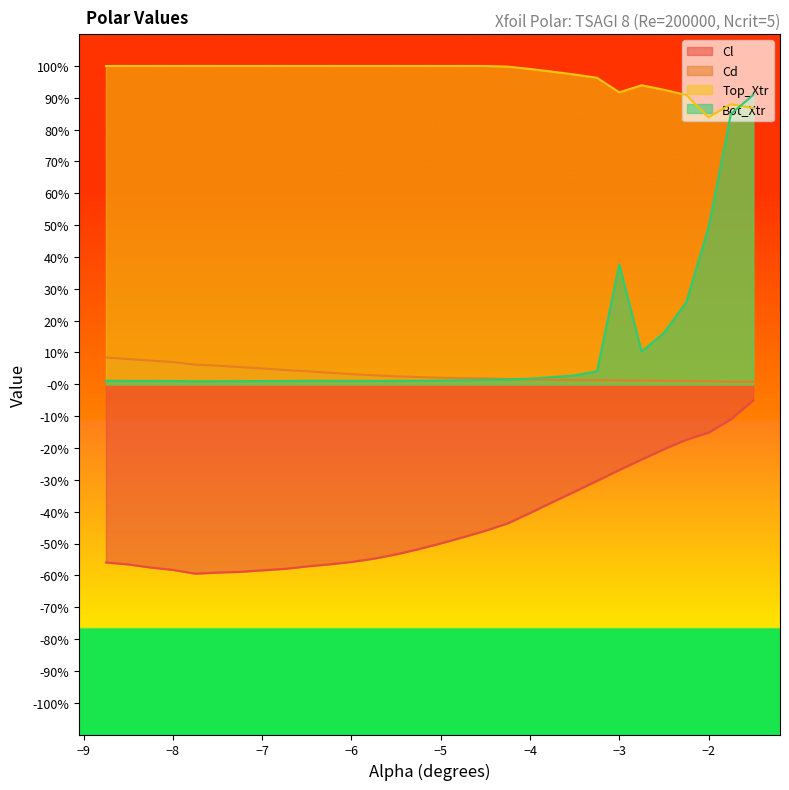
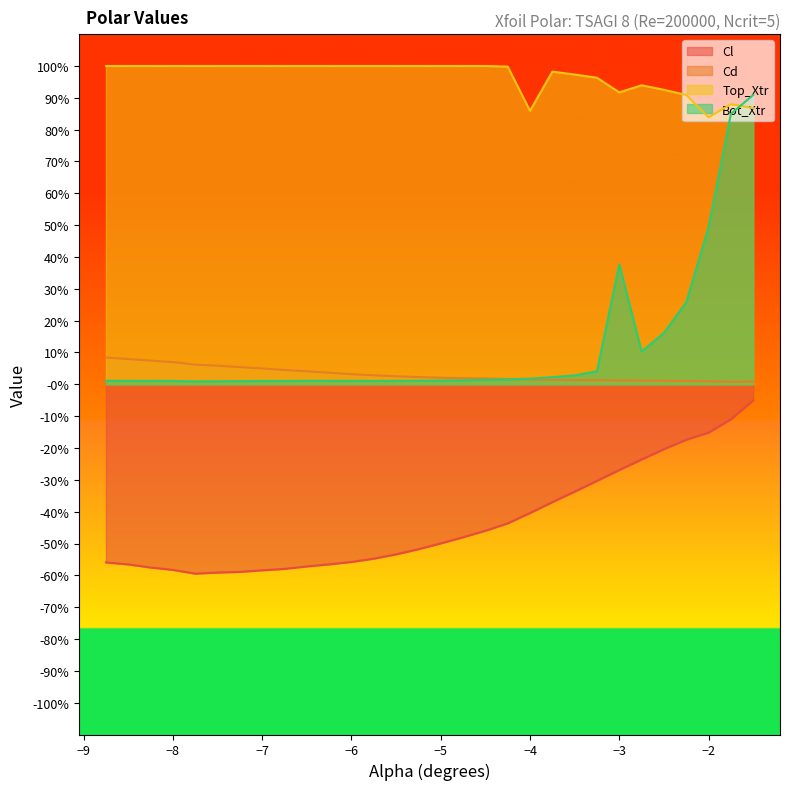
  {
    "Top_Xtr": {
      "−8": "100%",
      "−7": "100%",
      "−6": "100%",
      "−5": "100%",
-     "−4": "99%",
+     "−4": "86%",
      "−3": "92%"
    },
    "Bot_Xtr": {
      "−8": "1%",
      "−7": "1%",
      "−6": "1%",
      "−5": "1%",
      "−3": "38%",
      "−2": "49%"
    }
  }
